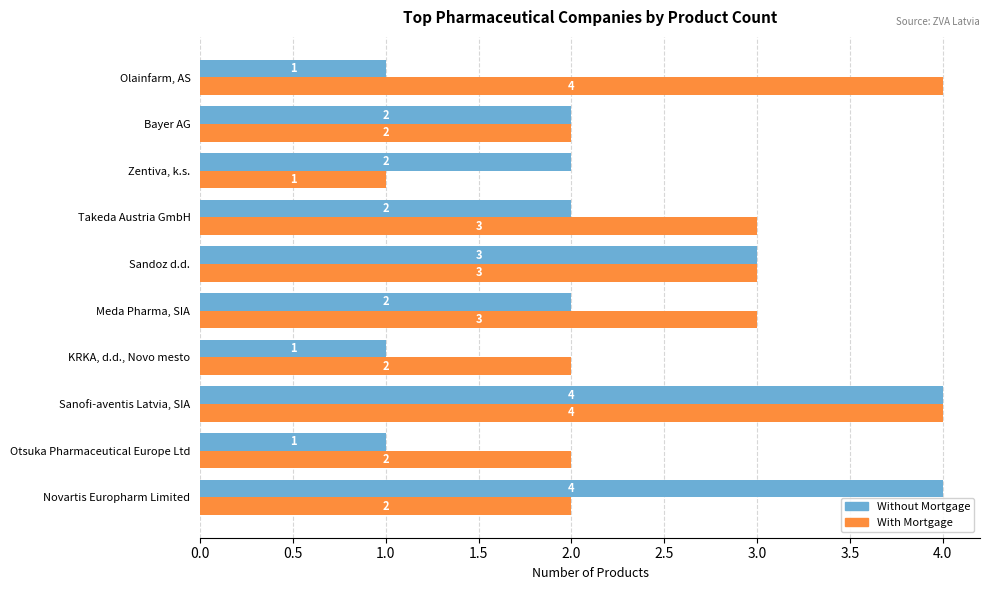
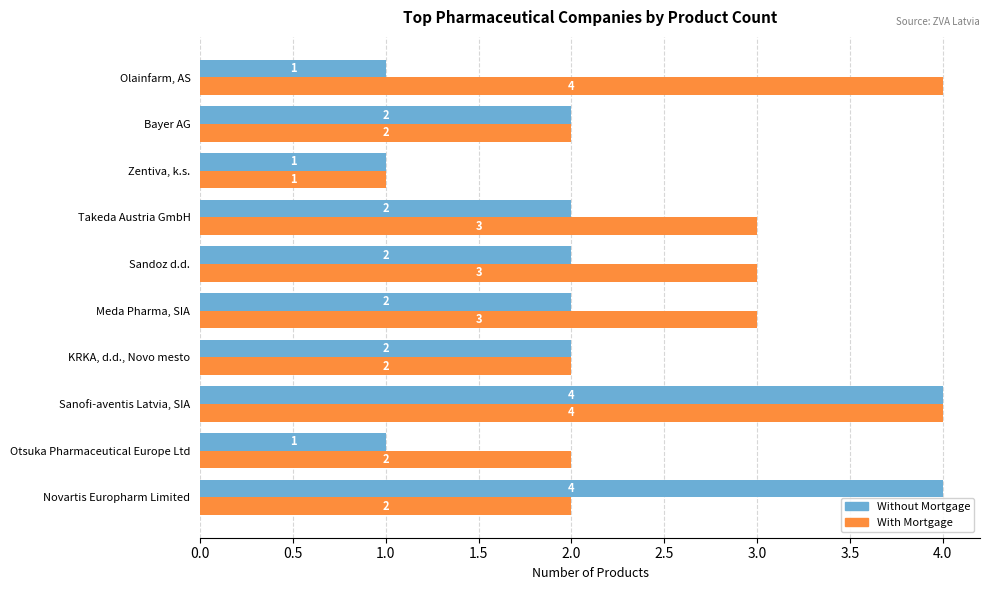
  {
    "Without Mortgage": {
      "Olainfarm, AS": 1,
      "Bayer AG": 2,
-     "Zentiva, k.s.": 2,
+     "Zentiva, k.s.": 1,
      "Takeda Austria GmbH": 2,
-     "Sandoz d.d.": 3,
+     "Sandoz d.d.": 2,
      "Meda Pharma, SIA": 2,
-     "KRKA, d.d., Novo mesto": 1,
+     "KRKA, d.d., Novo mesto": 2,
      "Sanofi-aventis Latvia, SIA": 4,
      "Otsuka Pharmaceutical Europe Ltd": 1,
      "Novartis Europharm Limited": 4
    },
    "With Mortgage": {
      "Olainfarm, AS": 4,
      "Bayer AG": 2,
      "Zentiva, k.s.": 1,
      "Takeda Austria GmbH": 3,
      "Sandoz d.d.": 3,
      "Meda Pharma, SIA": 3,
      "KRKA, d.d., Novo mesto": 2,
      "Sanofi-aventis Latvia, SIA": 4,
      "Otsuka Pharmaceutical Europe Ltd": 2,
      "Novartis Europharm Limited": 2
    }
  }
